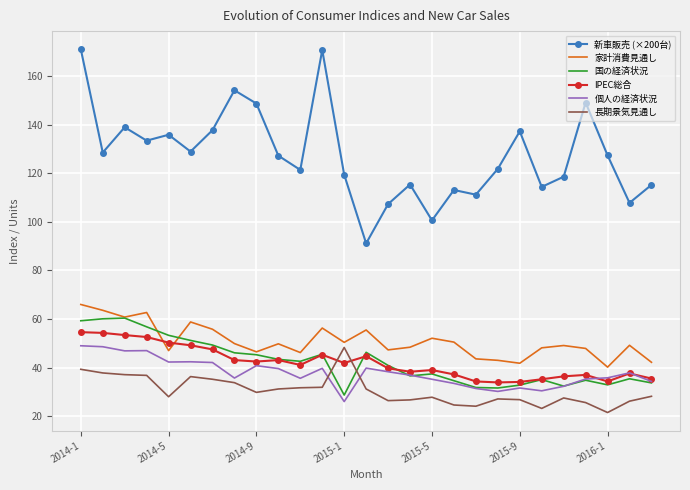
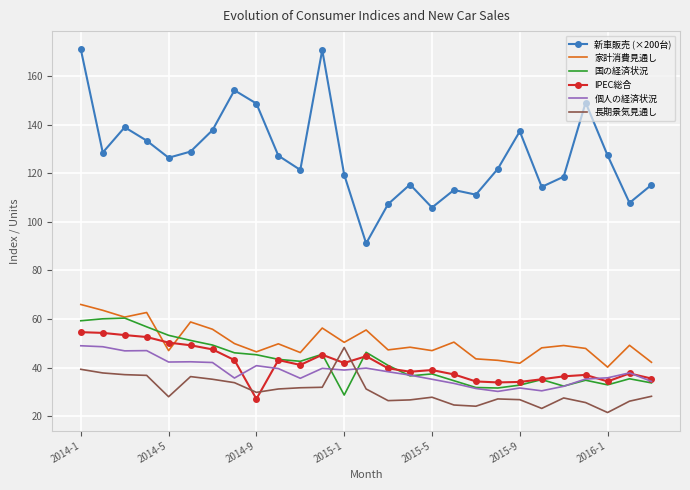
  {
    "新車販売 (×200台)": {
      "2014-1": 171,
-     "2014-5": 136,
+     "2014-5": 126,
      "2014-9": 149,
      "2015-1": 119,
-     "2015-5": 101,
+     "2015-5": 106,
      "2015-9": 137,
      "2016-1": 127
    },
    "家計消費見通し": {
      "2014-1": 66,
      "2014-5": 47,
      "2014-9": 47,
      "2015-1": 50,
-     "2015-5": 52,
+     "2015-5": 47,
      "2015-9": 42,
      "2016-1": 40
    },
    "国の経済状況": {
      "2014-1": 59,
      "2014-5": 53,
      "2014-9": 45,
      "2015-1": 29,
      "2015-5": 37,
      "2015-9": 33,
      "2016-1": 33
    },
    "IPEC総合": {
      "2014-1": 55,
      "2014-5": 50,
-     "2014-9": 43,
+     "2014-9": 27,
      "2015-1": 42,
      "2015-5": 39,
      "2015-9": 34,
      "2016-1": 34
    },
    "個人の経済状況": {
      "2014-1": 49,
      "2014-5": 42,
      "2014-9": 41,
-     "2015-1": 26,
+     "2015-1": 39,
      "2015-5": 35,
      "2015-9": 32,
      "2016-1": 36
    },
    "長期景気見通し": {
      "2014-1": 39,
      "2014-5": 28,
      "2014-9": 30,
      "2015-1": 48,
      "2015-5": 28,
      "2015-9": 27,
      "2016-1": 22
    }
  }
